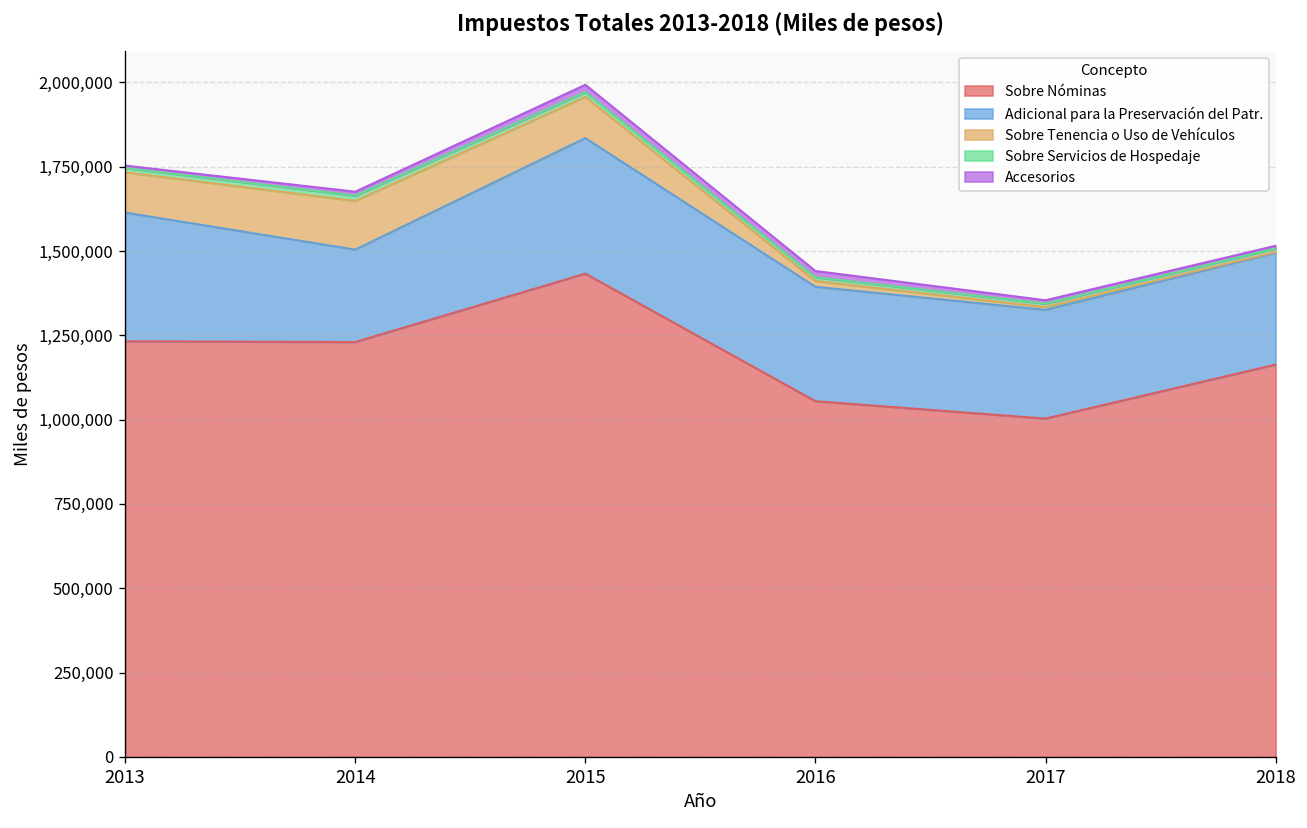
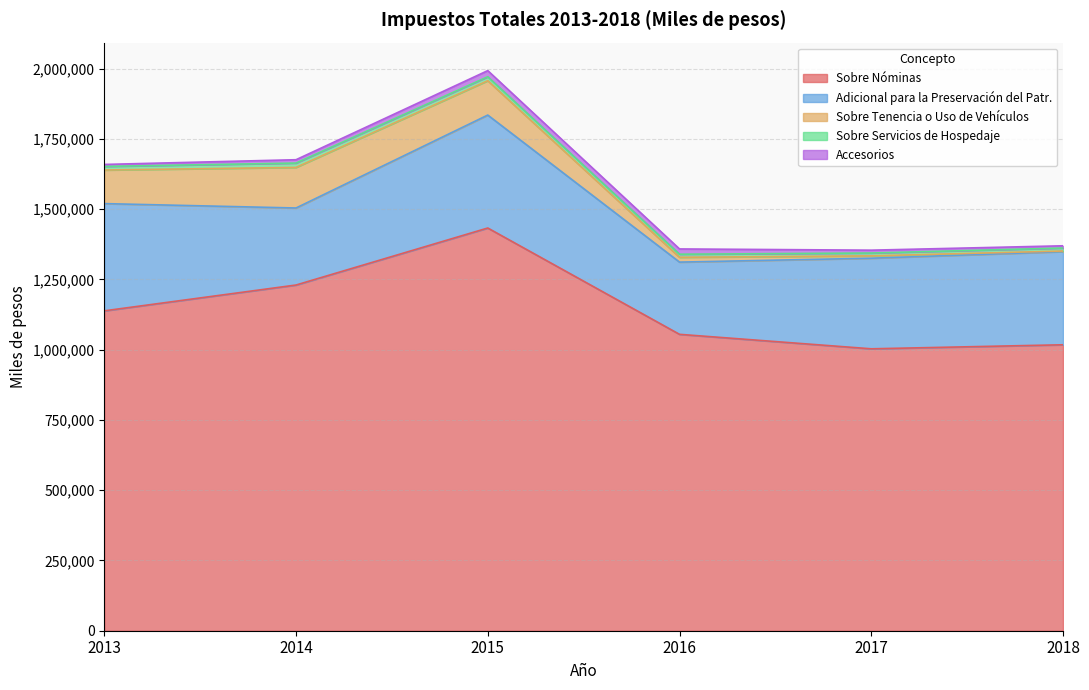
  {
    "Sobre Nóminas": {
-     "2013": "1,230,000",
+     "2013": "1,140,000",
      "2014": "1,230,000",
      "2015": "1,430,000",
      "2016": "1,050,000",
      "2017": "1,000,000",
-     "2018": "1,160,000"
+     "2018": "1,020,000"
    },
    "Adicional para la Preservación del Patr.": {
      "2013": "380,000",
      "2014": "270,000",
      "2015": "400,000",
-     "2016": "340,000"
+     "2016": "260,000"
    },
    "Sobre Tenencia o Uso de Vehículos": {
      "2013": "120,000",
      "2014": "140,000",
      "2015": "120,000",
      "2016": "20,000"
    },
    "Sobre Servicios de Hospedaje": {
      "2014": "20,000",
      "2015": "10,000",
      "2016": "10,000",
      "2017": "10,000"
    },
    "Accesorios": {
      "2014": "10,000",
      "2015": "20,000",
      "2016": "20,000",
      "2017": "10,000"
    }
  }
